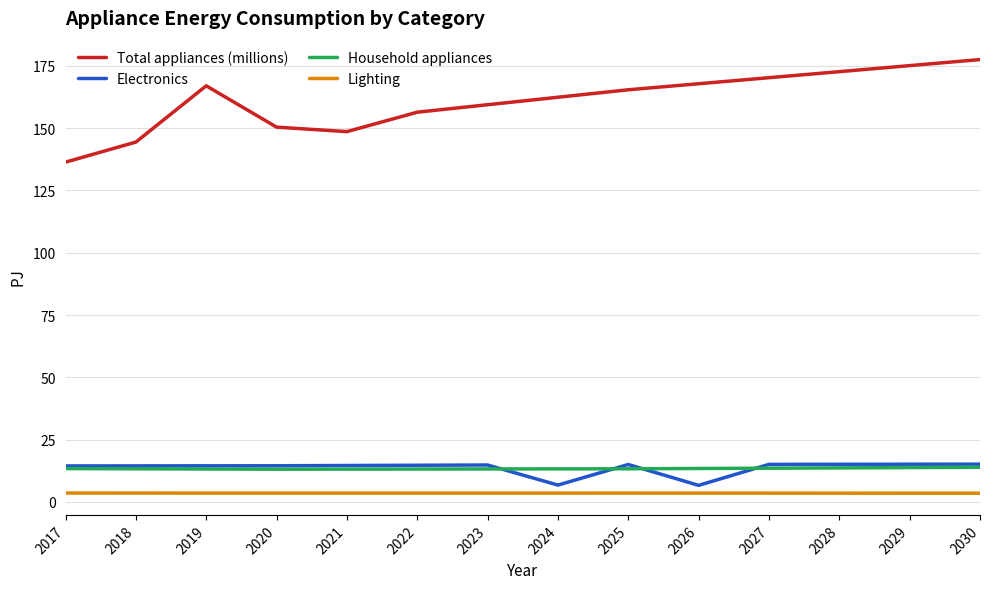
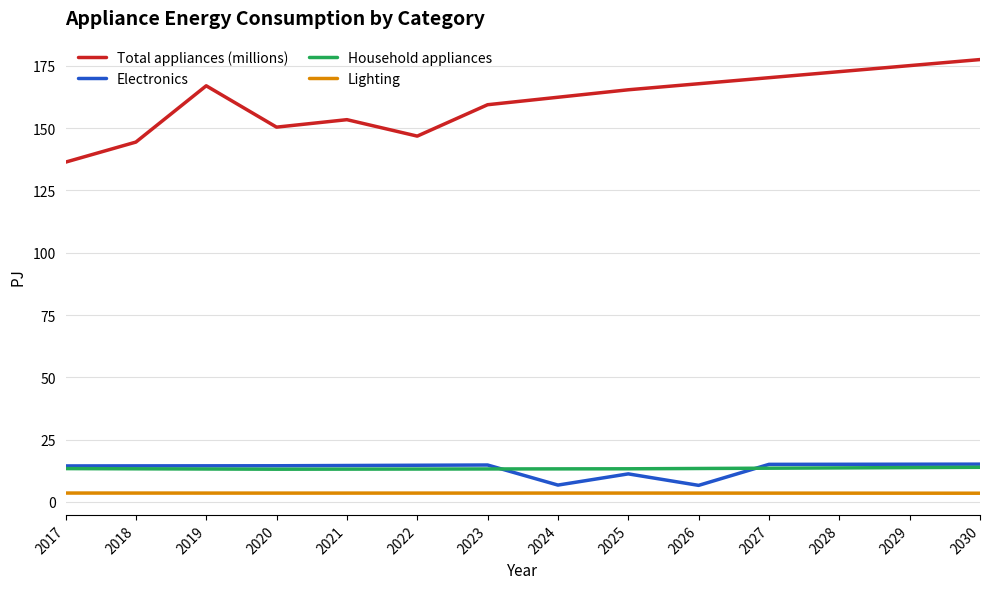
  {
    "Total appliances (millions)": {
      "2017": 136,
      "2018": 144,
      "2019": 167,
      "2020": 150,
-     "2021": 149,
-     "2022": 156,
+     "2021": 153,
+     "2022": 147,
      "2023": 159,
      "2024": 162,
      "2025": 165,
      "2026": 168,
      "2027": 170,
      "2028": 173,
      "2029": 175,
      "2030": 178
    },
    "Electronics": {
      "2017": 14,
      "2018": 14,
      "2019": 15,
      "2020": 15,
      "2021": 15,
      "2022": 15,
      "2023": 15,
      "2024": 7,
-     "2025": 15,
+     "2025": 11,
      "2026": 7,
      "2027": 15,
      "2028": 15,
      "2029": 15,
      "2030": 15
    },
    "Household appliances": {
      "2017": 13,
      "2018": 13,
      "2019": 13,
      "2020": 13,
      "2021": 13,
      "2022": 13,
      "2023": 13,
      "2024": 13,
      "2025": 13,
      "2026": 13,
      "2027": 14,
      "2028": 14,
      "2029": 14,
      "2030": 14
    },
    "Lighting": {
      "2017": 4,
      "2018": 4,
      "2019": 4,
      "2020": 4,
      "2021": 4,
      "2022": 4,
      "2023": 4,
      "2024": 4,
      "2025": 4,
      "2026": 4,
      "2027": 4,
      "2028": 4,
      "2029": 4,
      "2030": 4
    }
  }
